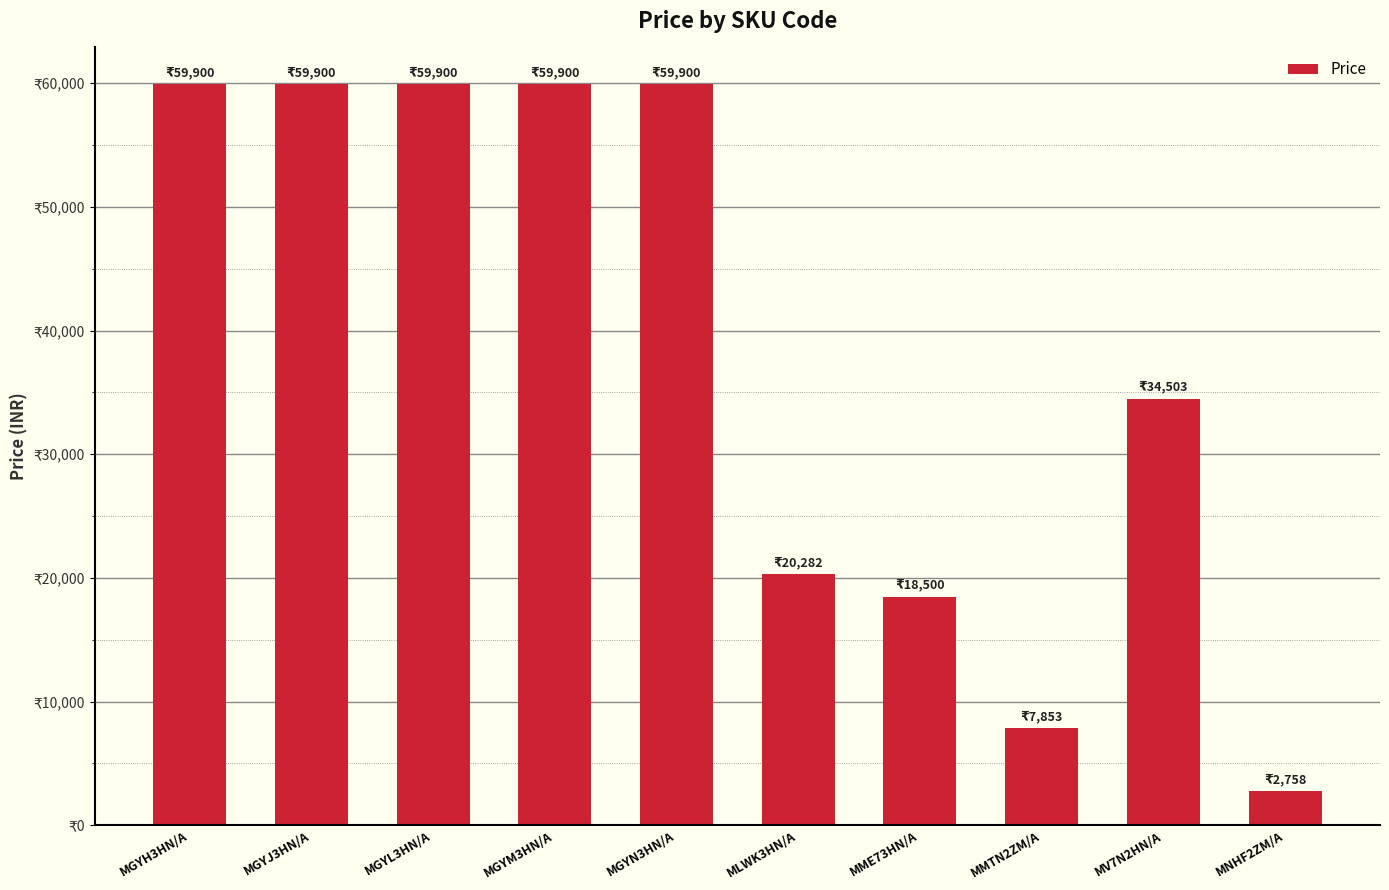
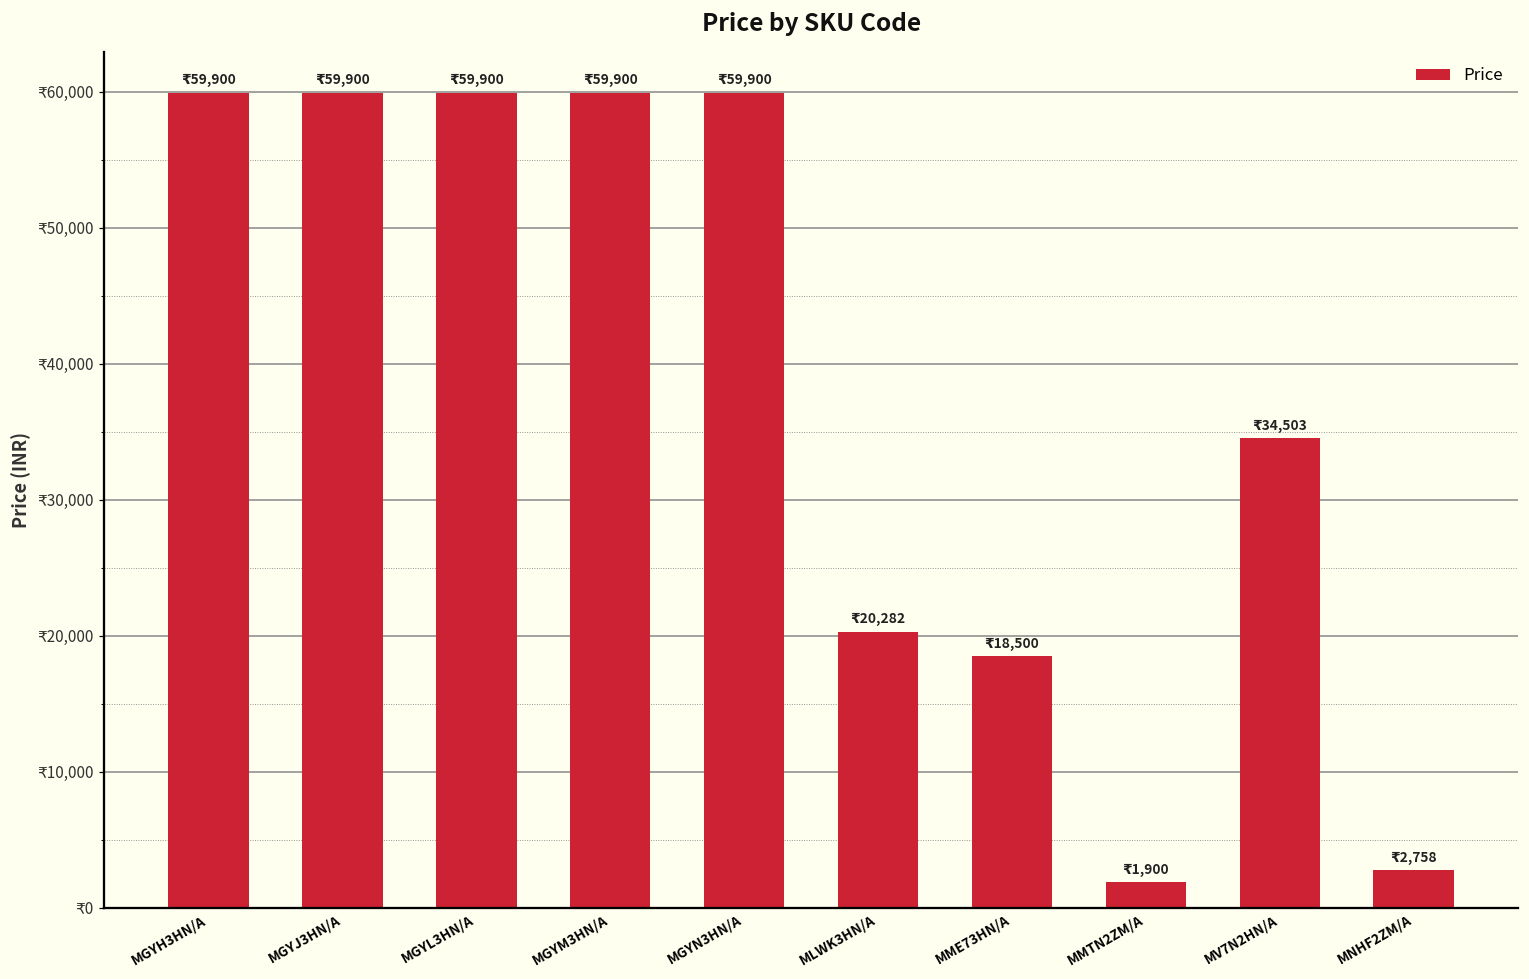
  {
    "MGYH3HN/A": "59,900",
    "MGYJ3HN/A": "59,900",
    "MGYL3HN/A": "59,900",
    "MGYM3HN/A": "59,900",
    "MGYN3HN/A": "59,900",
    "MLWK3HN/A": "20,282",
    "MME73HN/A": "18,500",
-   "MMTN2ZM/A": "7,853",
+   "MMTN2ZM/A": "1,900",
    "MV7N2HN/A": "34,503",
    "MNHF2ZM/A": "2,758"
  }
